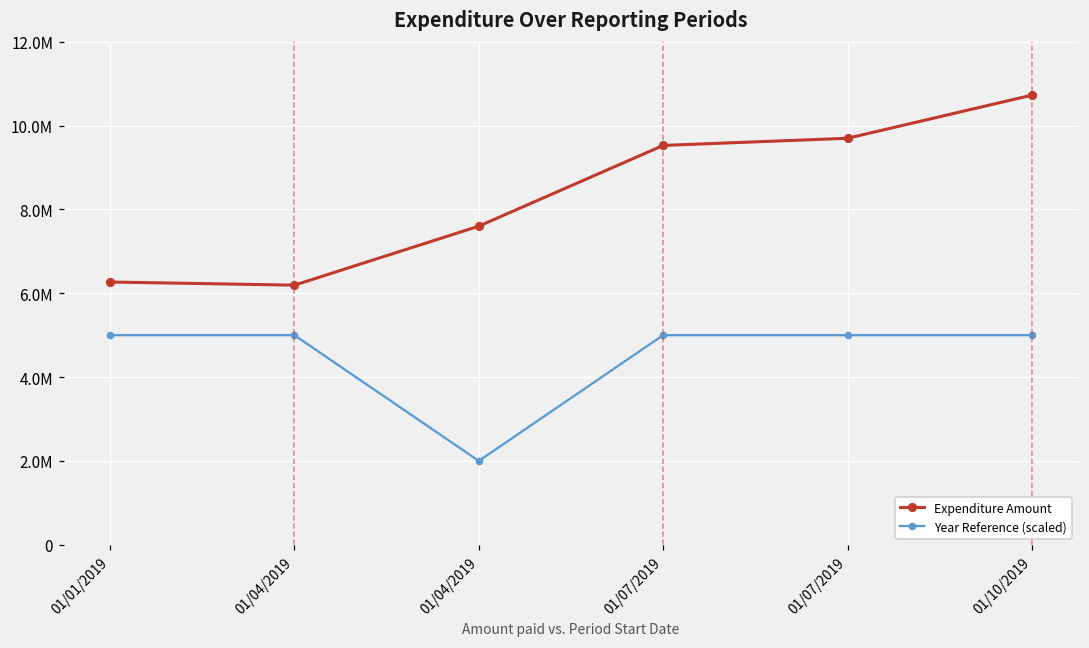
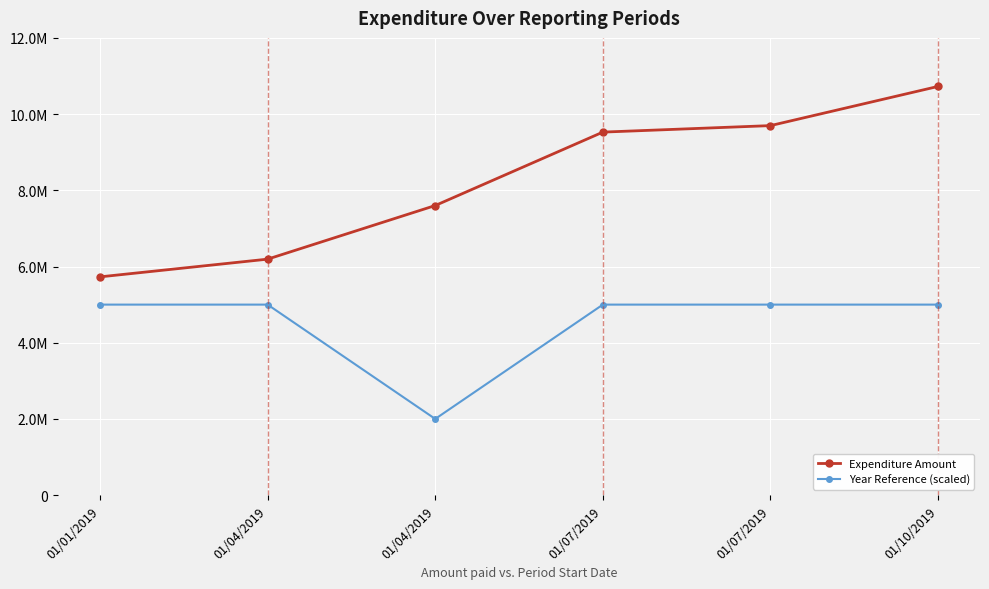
  {
    "Expenditure Amount": {
-     "01/01/2019": 6300000,
+     "01/01/2019": 5700000,
      "01/10/2019": 10700000
    },
    "Year Reference (scaled)": {
      "01/01/2019": 5000000,
      "01/10/2019": 5000000
    }
  }
